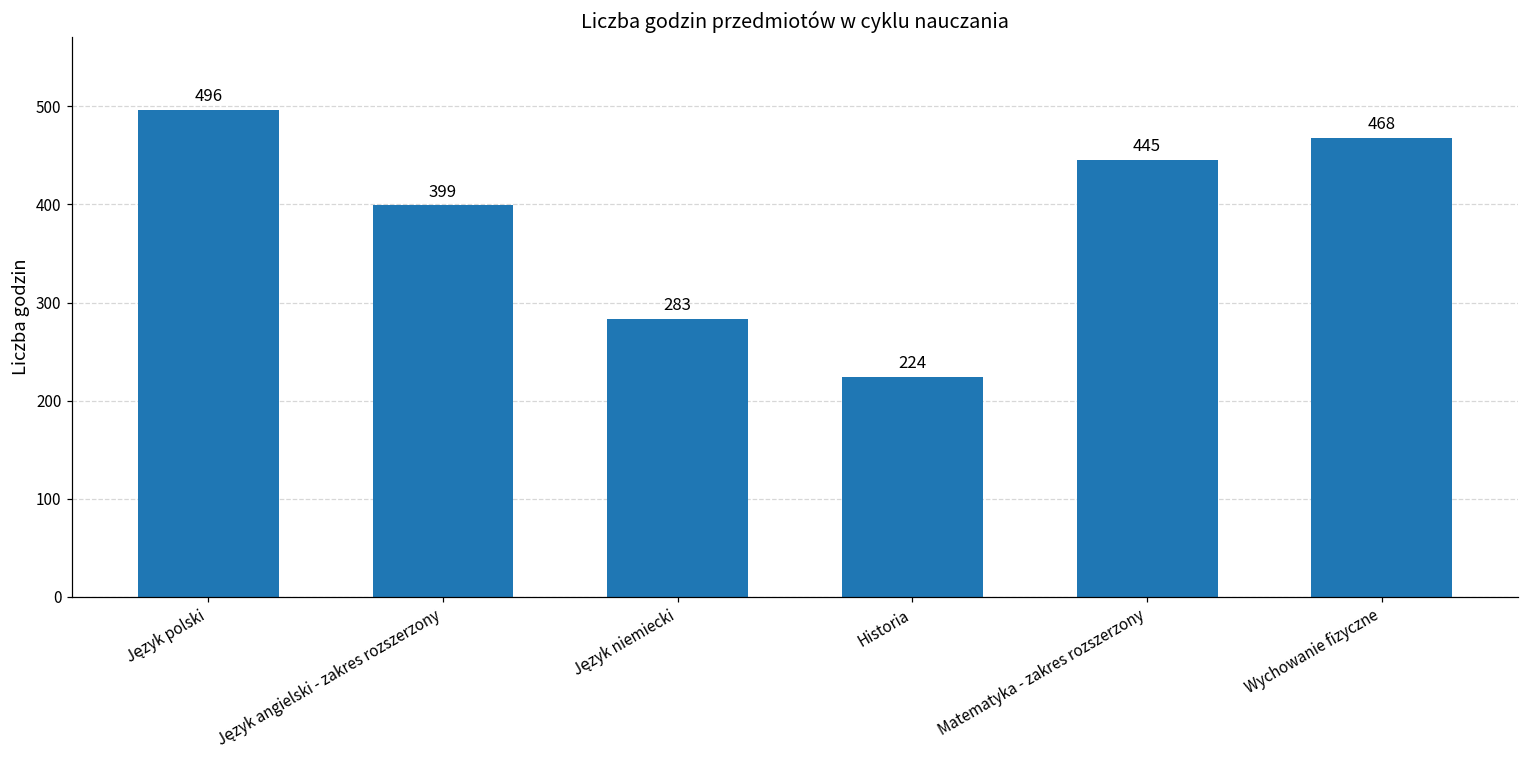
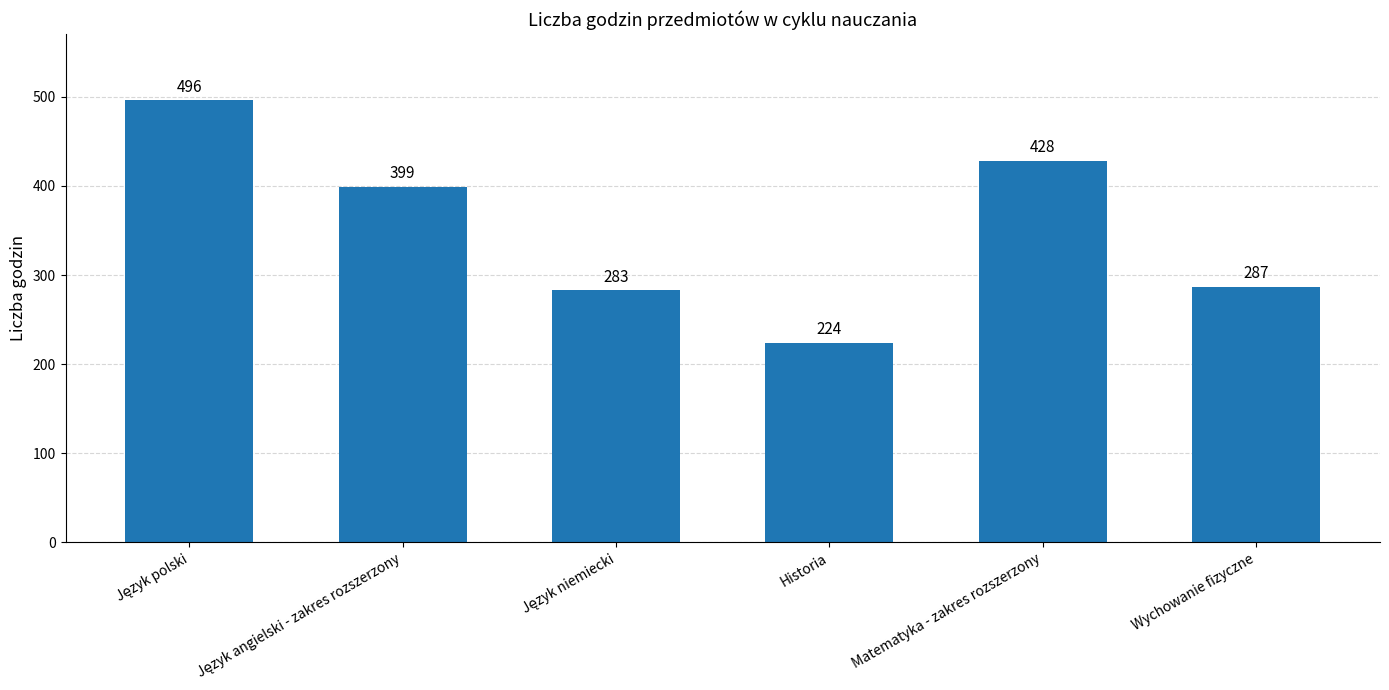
  {
    "Język polski": 496,
    "Język angielski - zakres rozszerzony": 399,
    "Język niemiecki": 283,
    "Historia": 224,
-   "Matematyka - zakres rozszerzony": 445,
-   "Wychowanie fizyczne": 468
+   "Matematyka - zakres rozszerzony": 428,
+   "Wychowanie fizyczne": 287
  }
